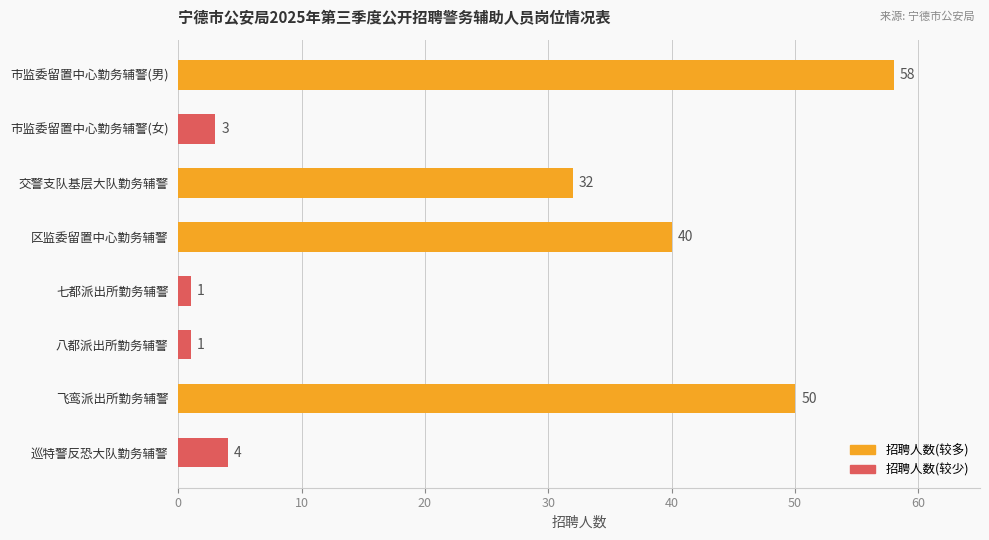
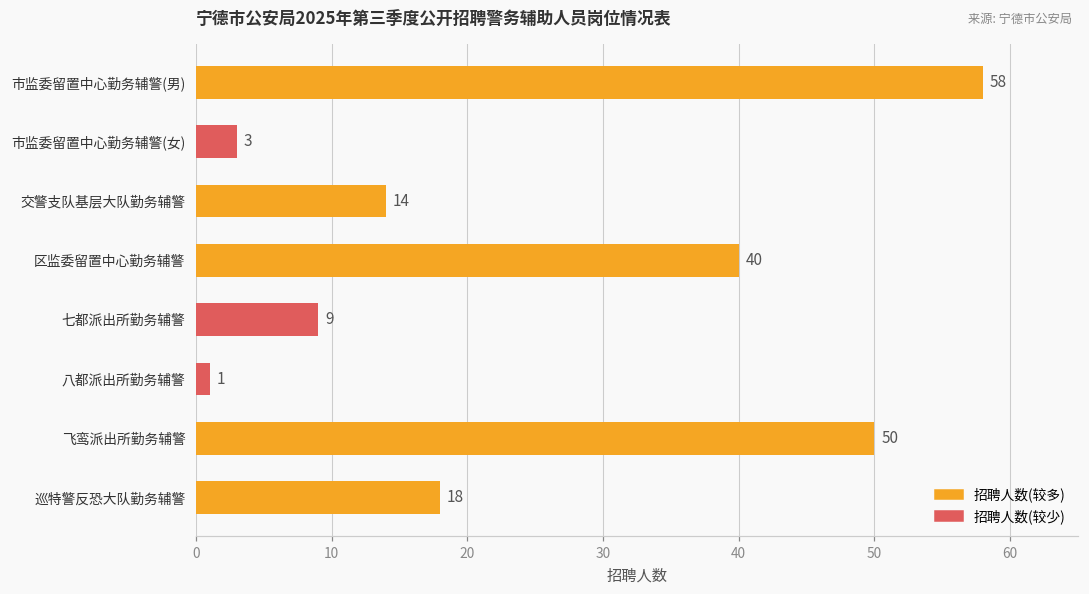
  {
    "市监委留置中心勤务辅警(男)": 58,
    "市监委留置中心勤务辅警(女)": 3,
-   "交警支队基层大队勤务辅警": 32,
+   "交警支队基层大队勤务辅警": 14,
    "区监委留置中心勤务辅警": 40,
-   "七都派出所勤务辅警": 1,
+   "七都派出所勤务辅警": 9,
    "八都派出所勤务辅警": 1,
    "飞鸾派出所勤务辅警": 50,
-   "巡特警反恐大队勤务辅警": 4
+   "巡特警反恐大队勤务辅警": 18
  }
